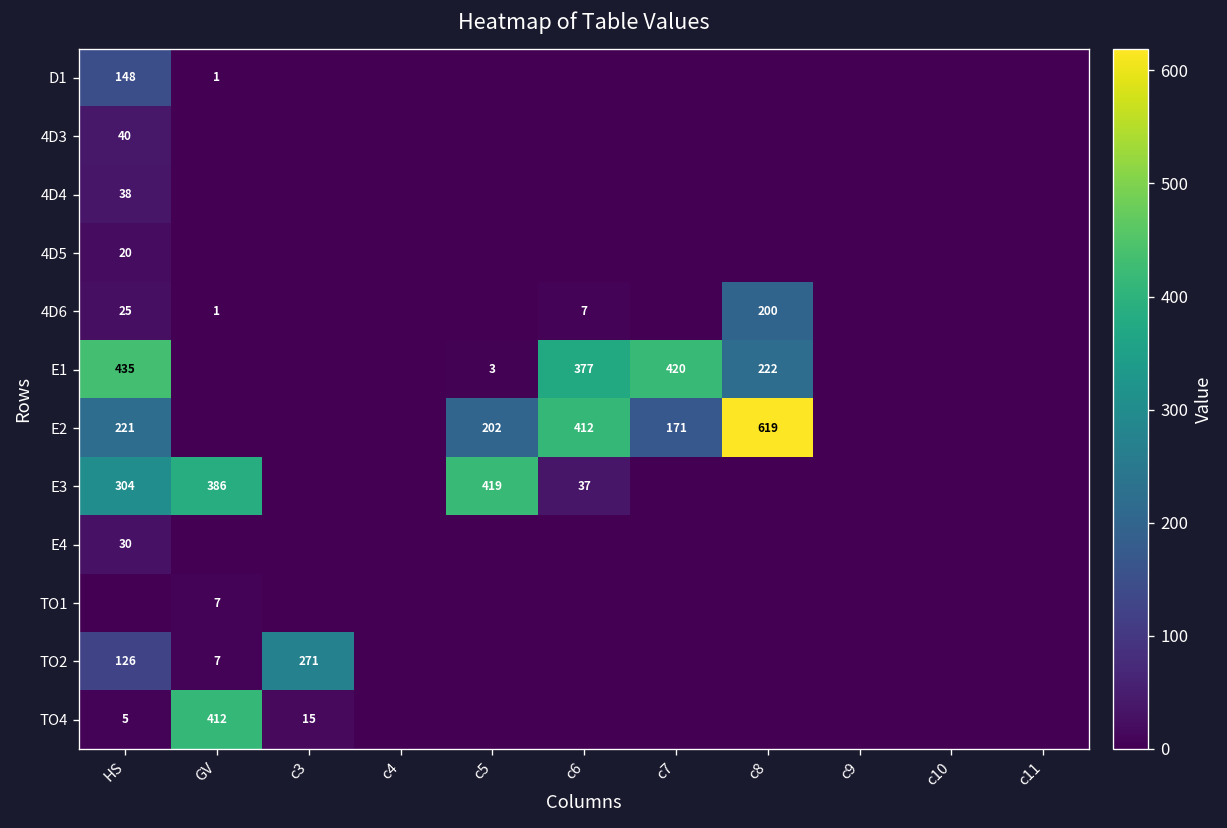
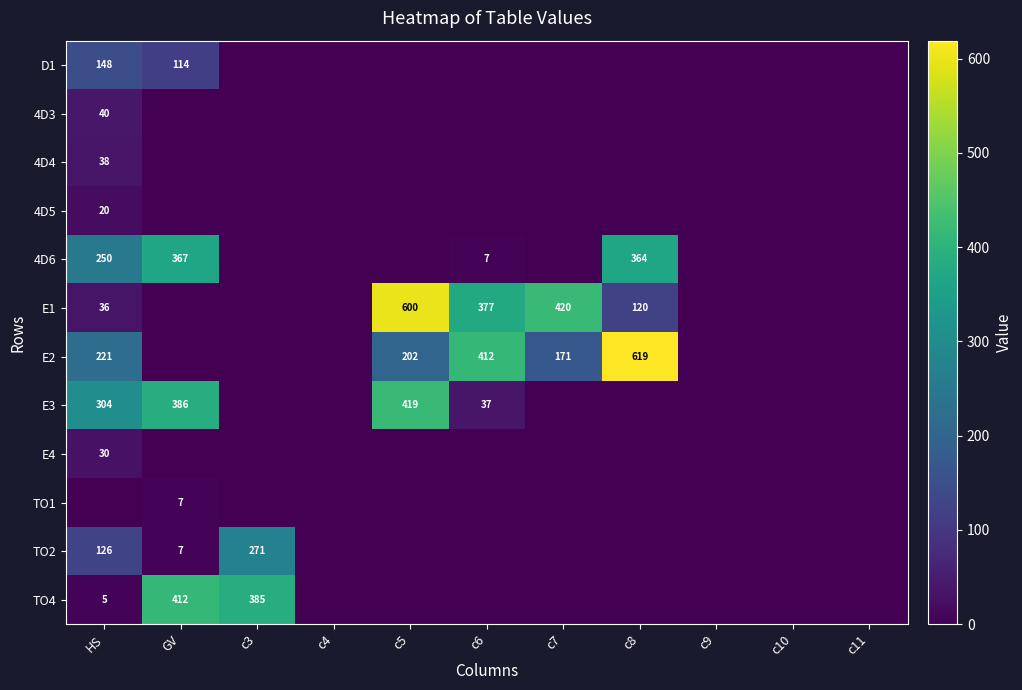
  {
    "D1": {
      "HS": 148,
-     "GV": 1
+     "GV": 114
    },
    "4D3": {
      "HS": 40
    },
    "4D4": {
      "HS": 38
    },
    "4D5": {
      "HS": 20
    },
    "4D6": {
-     "HS": 25,
-     "GV": 1,
+     "HS": 250,
+     "GV": 367,
      "c6": 7,
-     "c8": 200
+     "c8": 364
    },
    "E1": {
-     "HS": 435,
-     "c5": 3,
+     "HS": 36,
+     "c5": 600,
      "c6": 377,
      "c7": 420,
-     "c8": 222
+     "c8": 120
    },
    "E2": {
      "HS": 221,
      "c5": 202,
      "c6": 412,
      "c7": 171,
      "c8": 619
    },
    "E3": {
      "HS": 304,
      "GV": 386,
      "c5": 419,
      "c6": 37
    },
    "E4": {
      "HS": 30
    },
    "TO1": {
      "GV": 7
    },
    "TO2": {
      "HS": 126,
      "GV": 7,
      "c3": 271
    },
    "TO4": {
      "HS": 5,
      "GV": 412,
-     "c3": 15
+     "c3": 385
    }
  }
